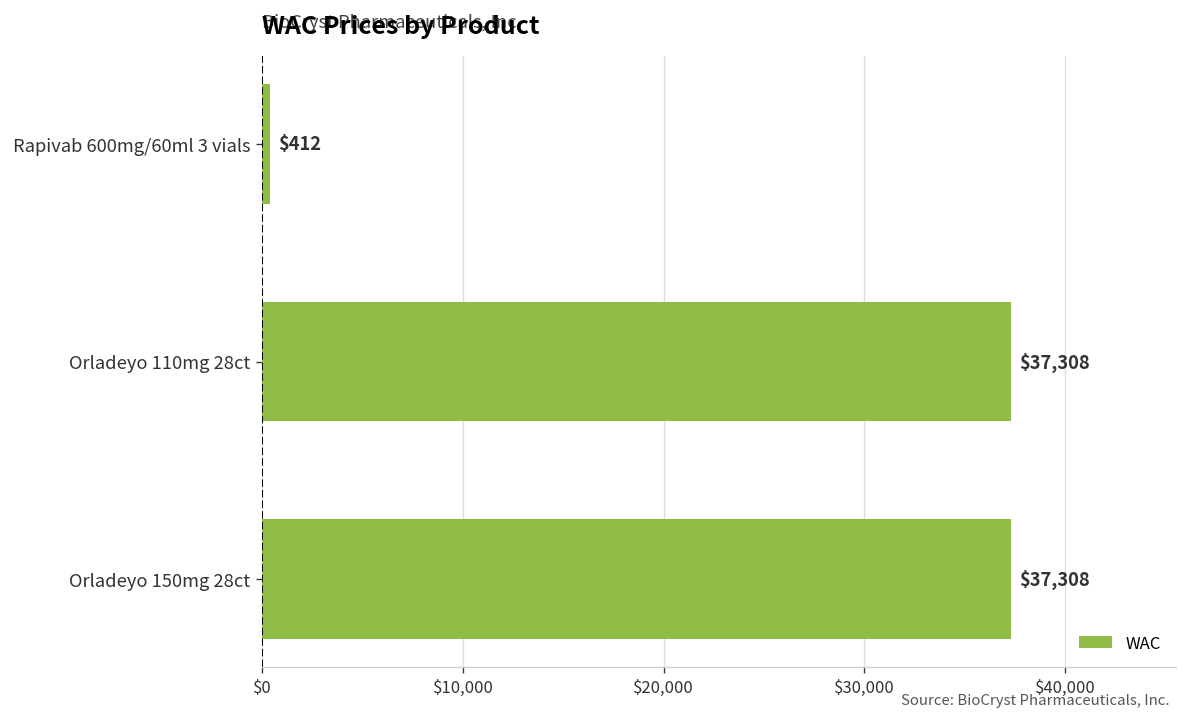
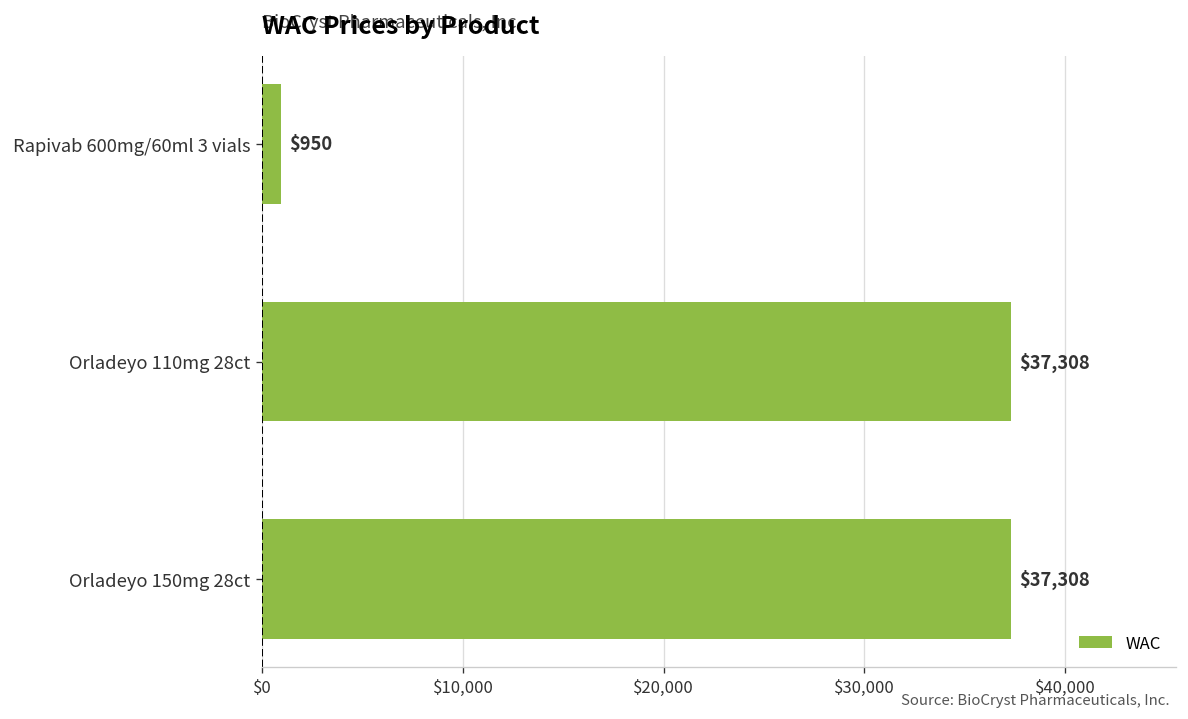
  {
-   "Rapivab 600mg/60ml 3 vials": "$412",
+   "Rapivab 600mg/60ml 3 vials": "$950",
    "Orladeyo 110mg 28ct": "$37,308",
    "Orladeyo 150mg 28ct": "$37,308"
  }
